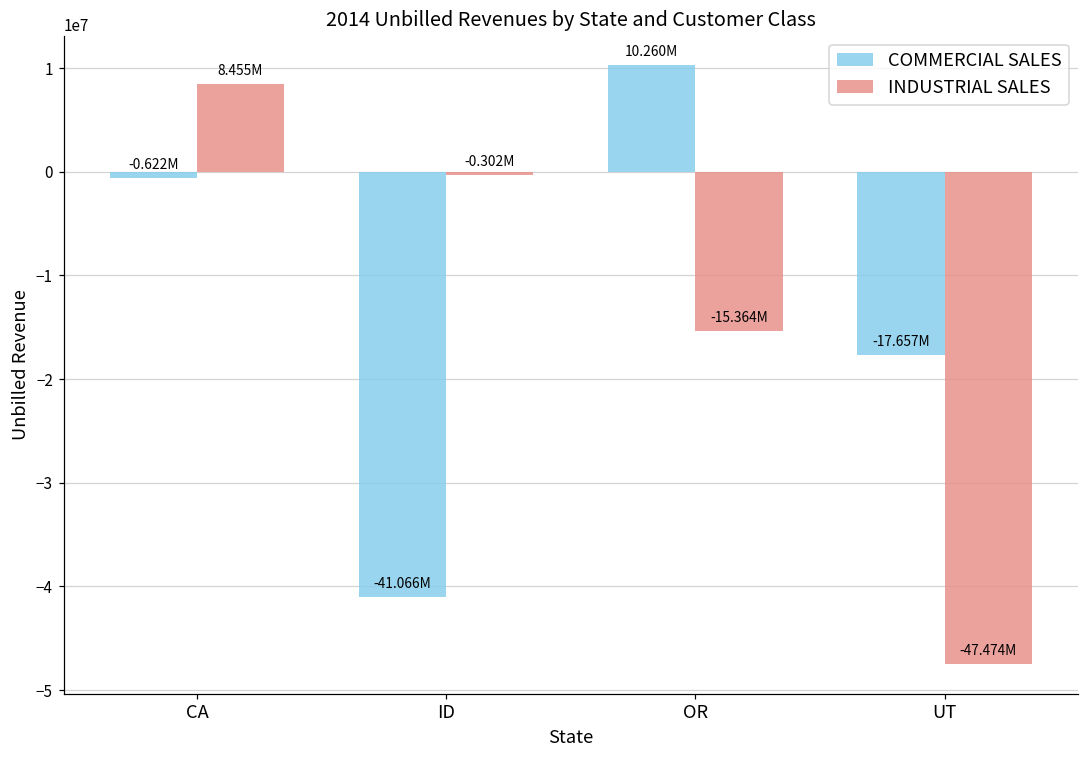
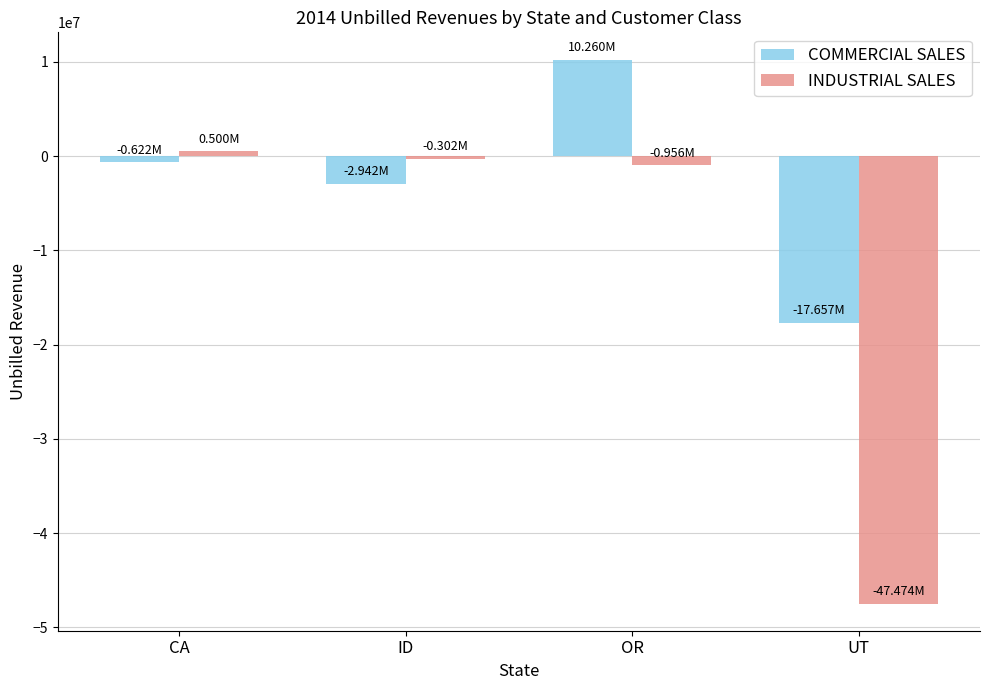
  {
    "COMMERCIAL SALES": {
      "CA": "-0.622M",
-     "ID": "-41.066M",
+     "ID": "-2.942M",
      "OR": "10.260M",
      "UT": "-17.657M"
    },
    "INDUSTRIAL SALES": {
-     "CA": "8.455M",
+     "CA": "0.500M",
      "ID": "-0.302M",
-     "OR": "-15.364M",
+     "OR": "-0.956M",
      "UT": "-47.474M"
    }
  }
